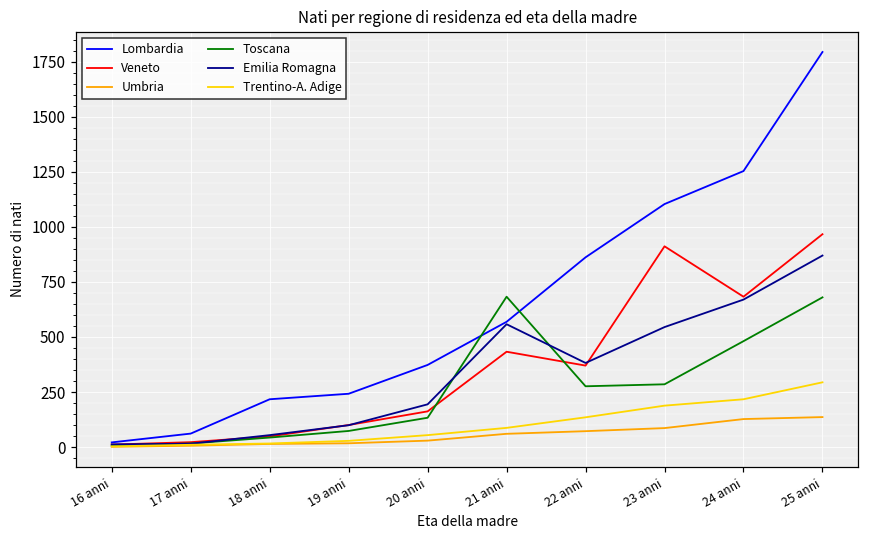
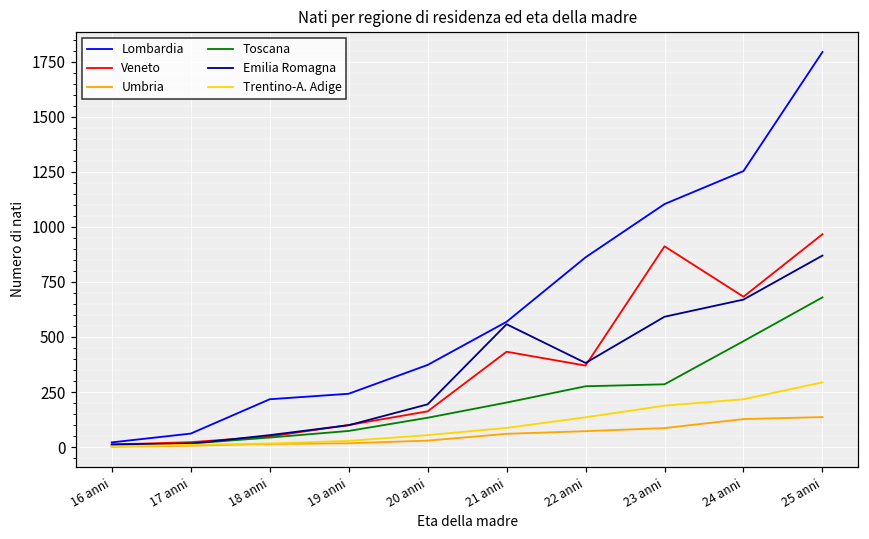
  {
    "Lombardia": {
      "17 anni": 60,
      "18 anni": 220,
      "19 anni": 240,
      "20 anni": 370,
      "22 anni": 860,
      "23 anni": 1100,
      "24 anni": 1250,
      "25 anni": 1800
    },
    "Veneto": {
      "20 anni": 160,
      "21 anni": 430,
      "23 anni": 910,
      "24 anni": 680,
      "25 anni": 970
    },
    "Toscana": {
      "19 anni": 70,
      "20 anni": 130,
-     "21 anni": 680,
+     "21 anni": 200,
      "22 anni": 280,
      "23 anni": 290,
      "24 anni": 480,
      "25 anni": 680
    },
    "Emilia Romagna": {
      "20 anni": 190,
-     "23 anni": 550,
+     "23 anni": 590,
      "24 anni": 670,
      "25 anni": 870
    }
  }
